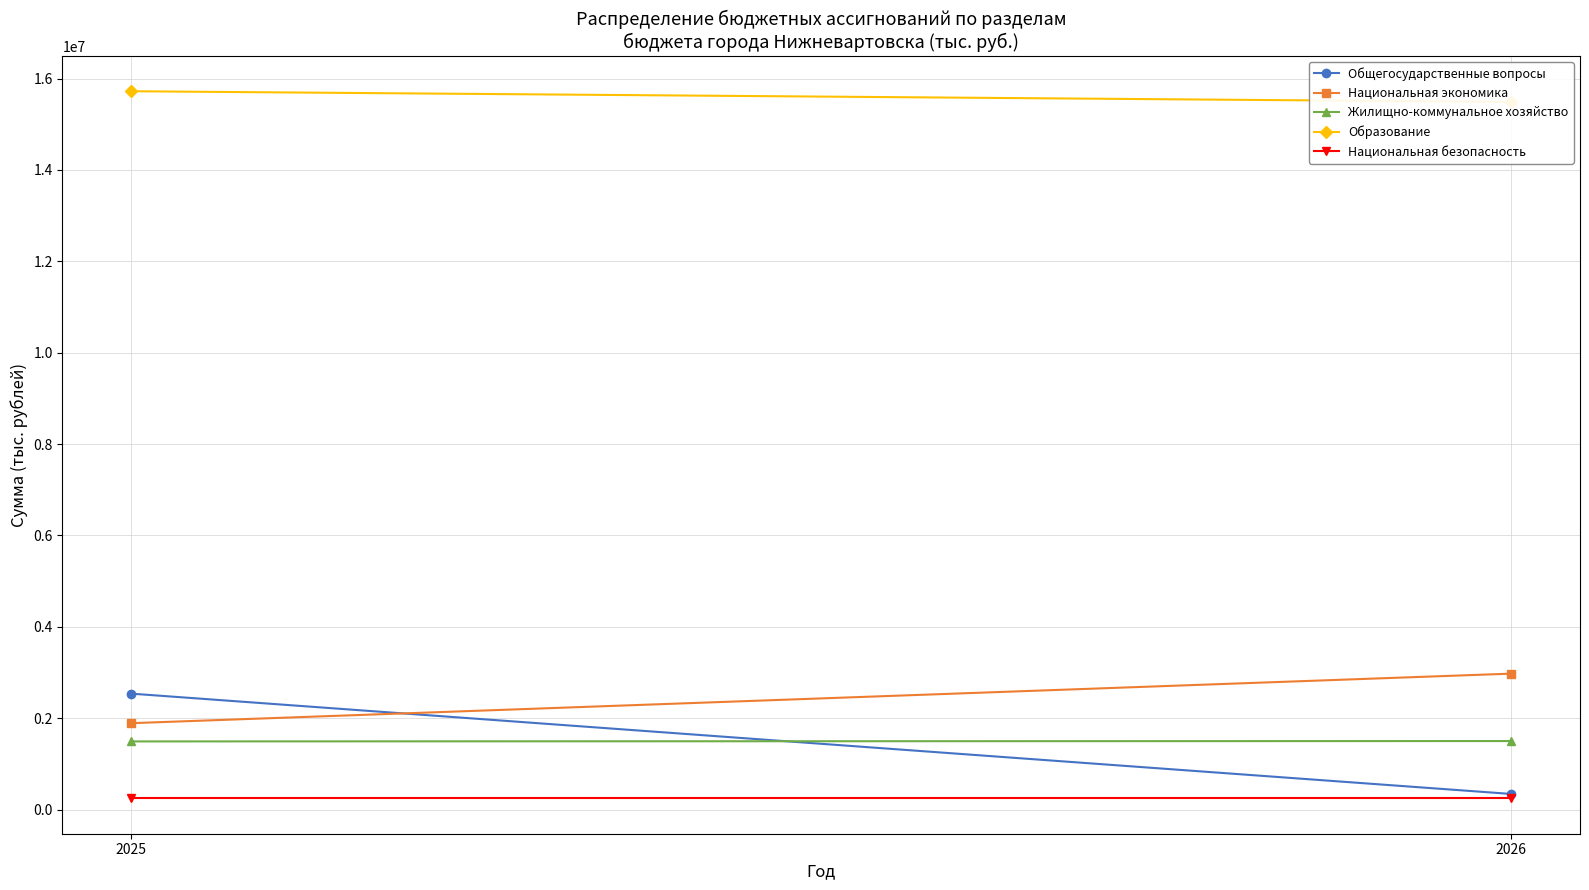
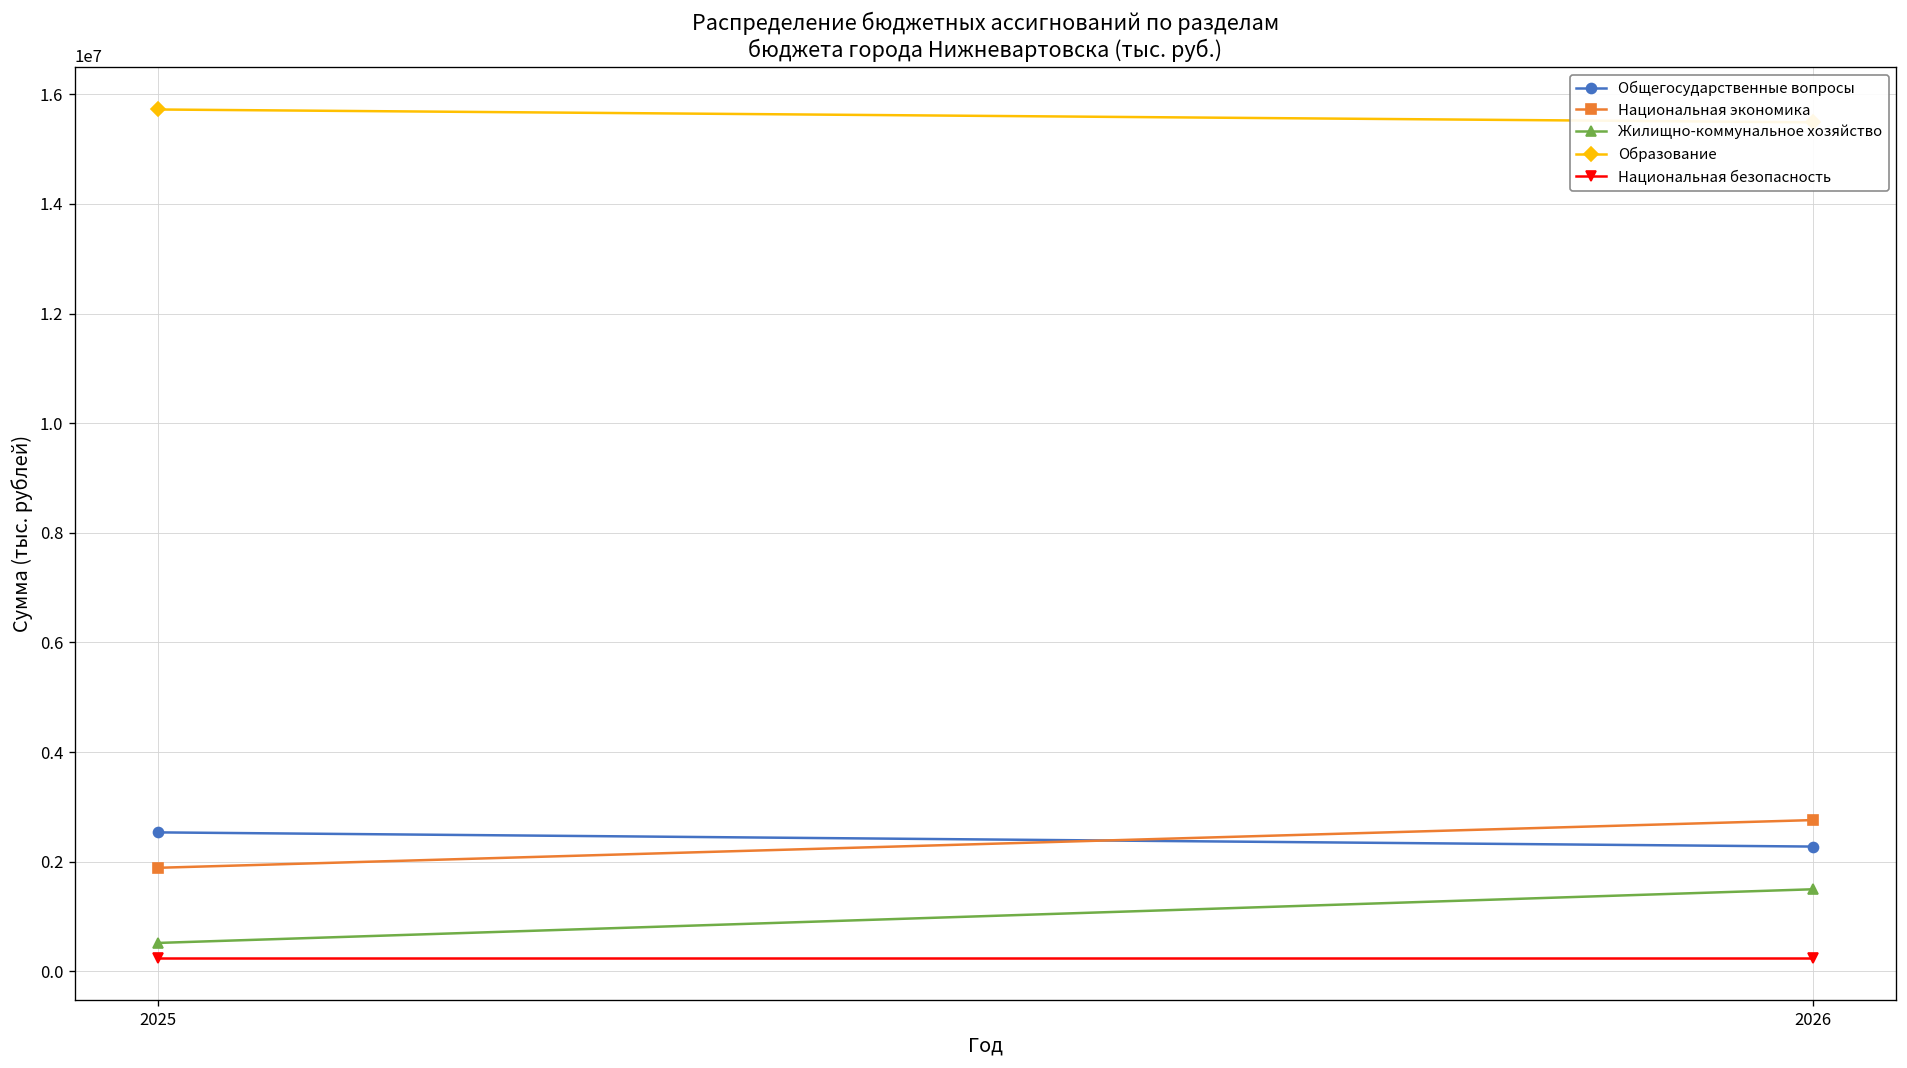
  {
    "Общегосударственные вопросы": {
      "2025": 2500000,
-     "2026": 300000
+     "2026": 2300000
    },
    "Национальная экономика": {
      "2025": 1900000,
-     "2026": 3000000
+     "2026": 2800000
    },
    "Жилищно-коммунальное хозяйство": {
-     "2025": 1500000,
+     "2025": 500000,
      "2026": 1500000
    },
    "Образование": {
      "2025": 15700000
    },
    "Национальная безопасность": {
      "2025": 200000,
      "2026": 200000
    }
  }
